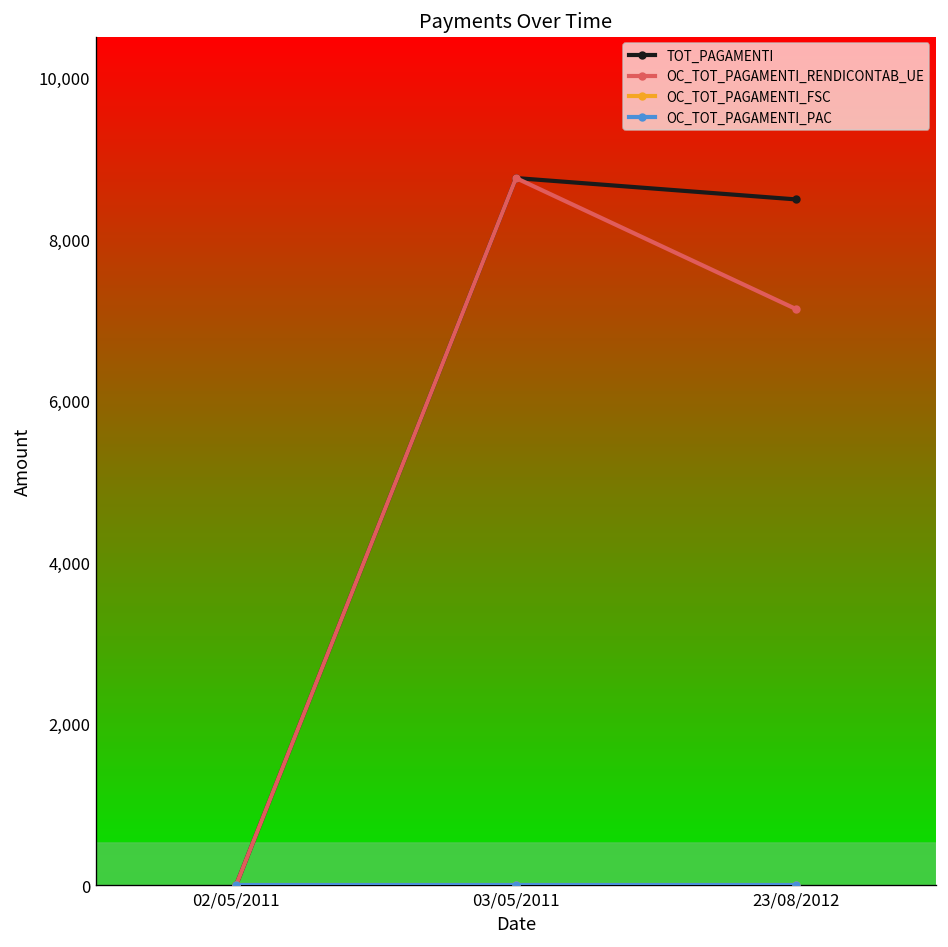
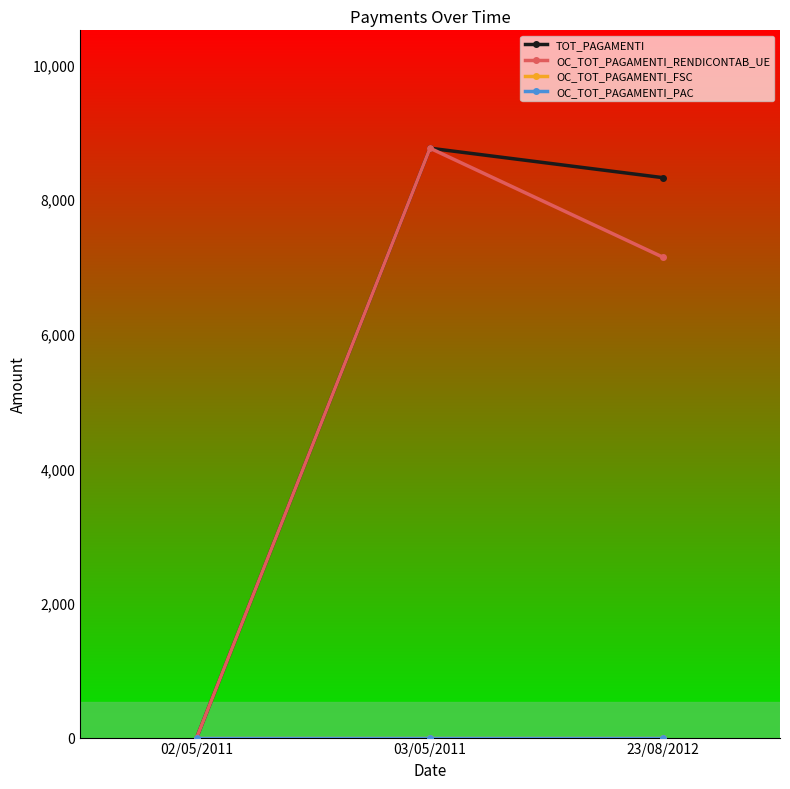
  {
    "TOT_PAGAMENTI": {
-     "23/08/2012": "8,500"
+     "23/08/2012": "8,300"
    },
    "OC_TOT_PAGAMENTI_RENDICONTAB_UE": {
      "23/08/2012": "7,100"
    }
  }
